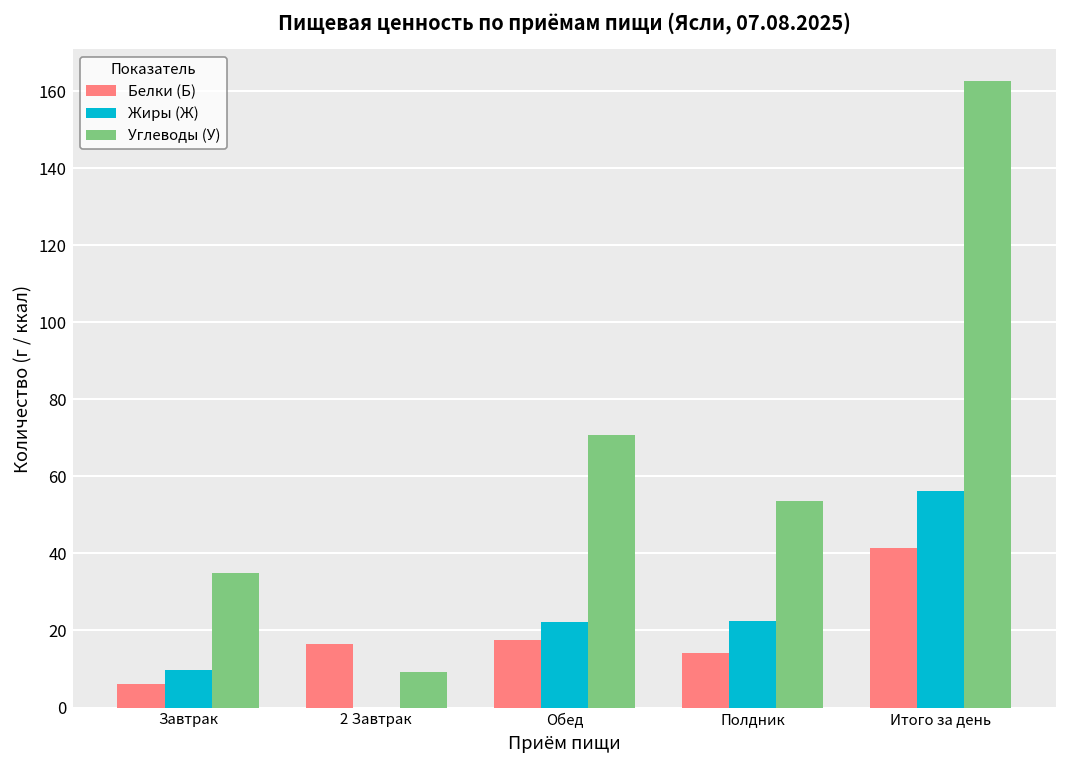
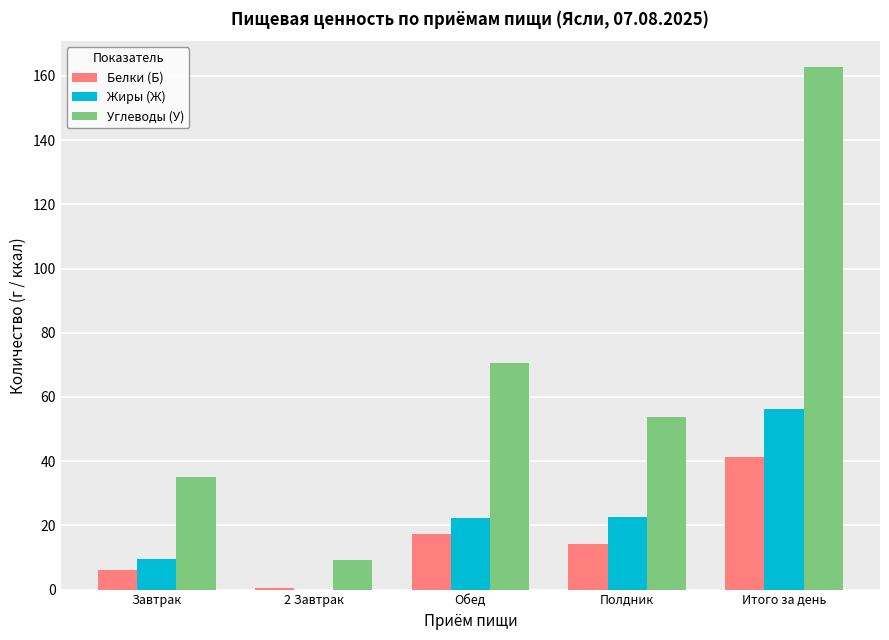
  {
    "Белки (Б)": {
      "Завтрак": 6,
-     "2 Завтрак": 17,
+     "2 Завтрак": 1,
      "Обед": 17,
      "Полдник": 14,
      "Итого за день": 41
    },
    "Жиры (Ж)": {
      "Завтрак": 10,
      "2 Завтрак": 0,
      "Обед": 22,
      "Полдник": 23,
      "Итого за день": 56
    },
    "Углеводы (У)": {
      "Завтрак": 35,
      "2 Завтрак": 9,
      "Обед": 71,
      "Полдник": 54,
      "Итого за день": 163
    }
  }
